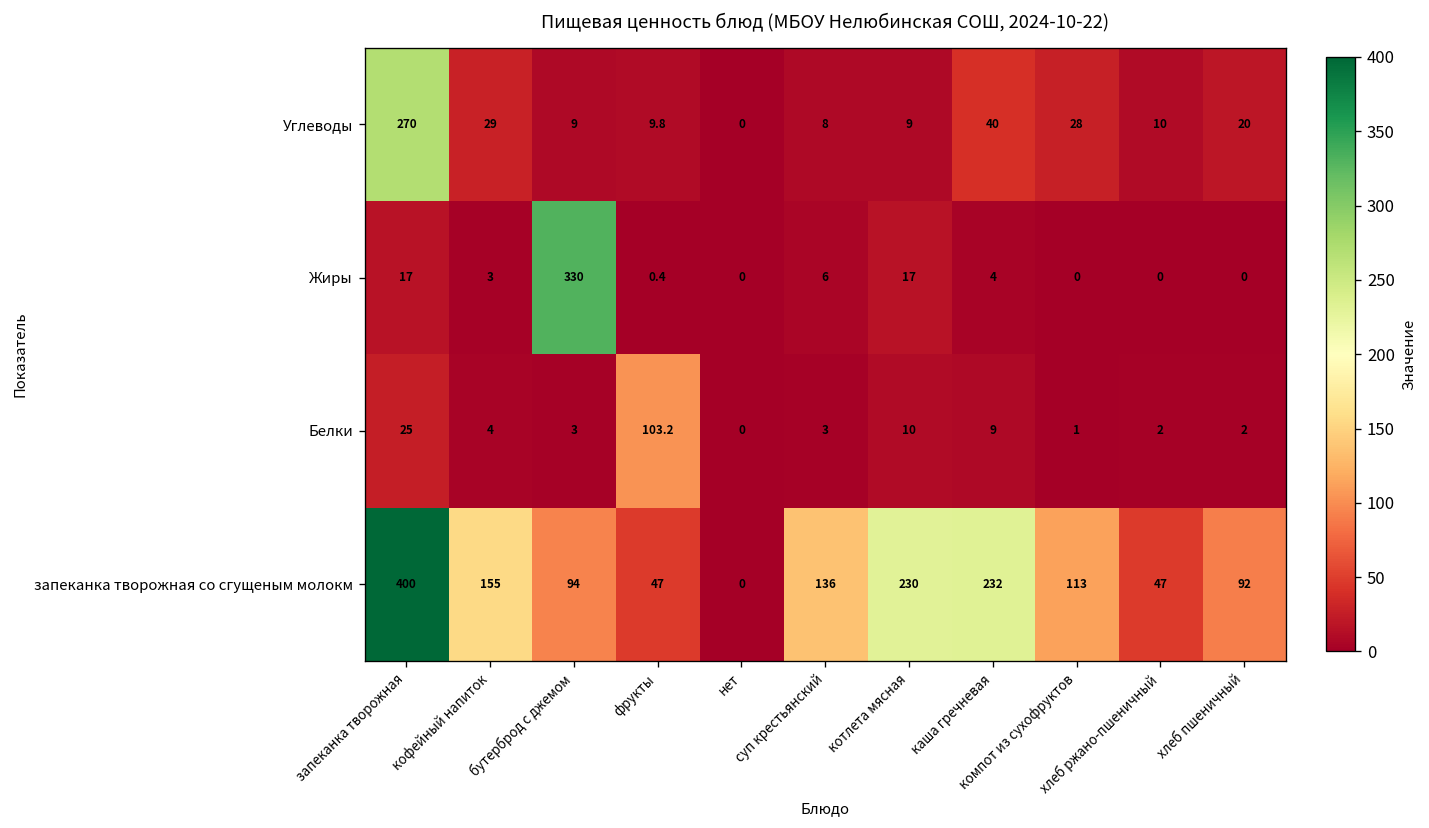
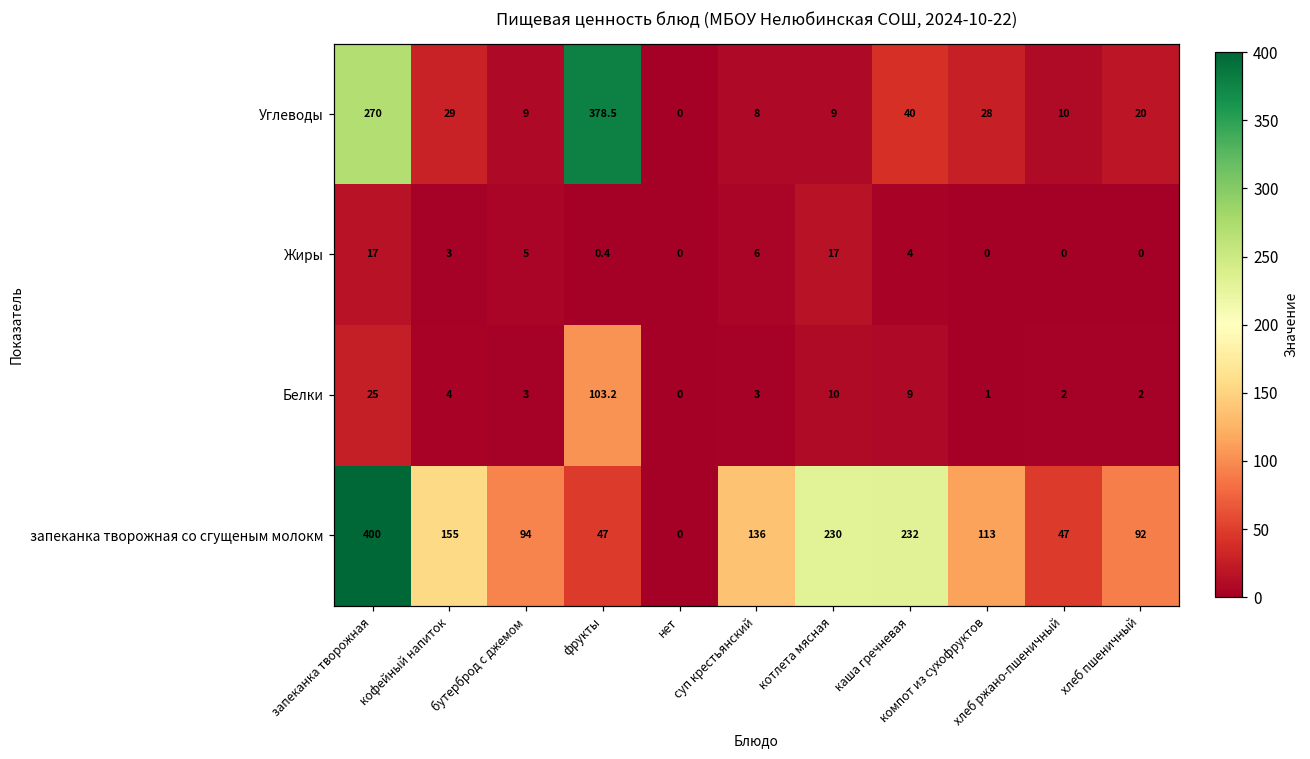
  {
    "Углеводы": {
      "запеканка творожная": 270,
      "кофейный напиток": 29,
      "бутерброд с джемом": 9,
-     "фрукты": 9.8,
+     "фрукты": 378.5,
      "нет": 0,
      "суп крестьянский": 8,
      "котлета мясная": 9,
      "каша гречневая": 40,
      "компот из сухофруктов": 28,
      "хлеб ржано-пшеничный": 10,
      "хлеб пшеничный": 20
    },
    "Жиры": {
      "запеканка творожная": 17,
      "кофейный напиток": 3,
-     "бутерброд с джемом": 330,
+     "бутерброд с джемом": 5,
      "фрукты": 0.4,
      "нет": 0,
      "суп крестьянский": 6,
      "котлета мясная": 17,
      "каша гречневая": 4,
      "компот из сухофруктов": 0,
      "хлеб ржано-пшеничный": 0,
      "хлеб пшеничный": 0
    },
    "Белки": {
      "запеканка творожная": 25,
      "кофейный напиток": 4,
      "бутерброд с джемом": 3,
      "фрукты": 103.2,
      "нет": 0,
      "суп крестьянский": 3,
      "котлета мясная": 10,
      "каша гречневая": 9,
      "компот из сухофруктов": 1,
      "хлеб ржано-пшеничный": 2,
      "хлеб пшеничный": 2
    },
    "запеканка творожная со сгущеным молокм": {
      "запеканка творожная": 400,
      "кофейный напиток": 155,
      "бутерброд с джемом": 94,
      "фрукты": 47,
      "нет": 0,
      "суп крестьянский": 136,
      "котлета мясная": 230,
      "каша гречневая": 232,
      "компот из сухофруктов": 113,
      "хлеб ржано-пшеничный": 47,
      "хлеб пшеничный": 92
    }
  }
